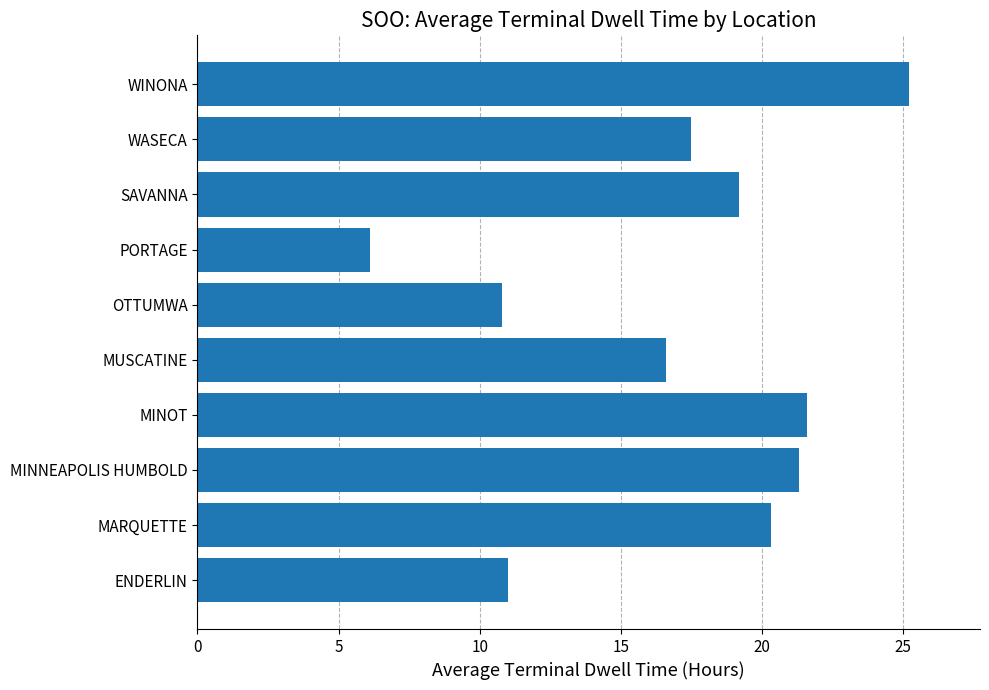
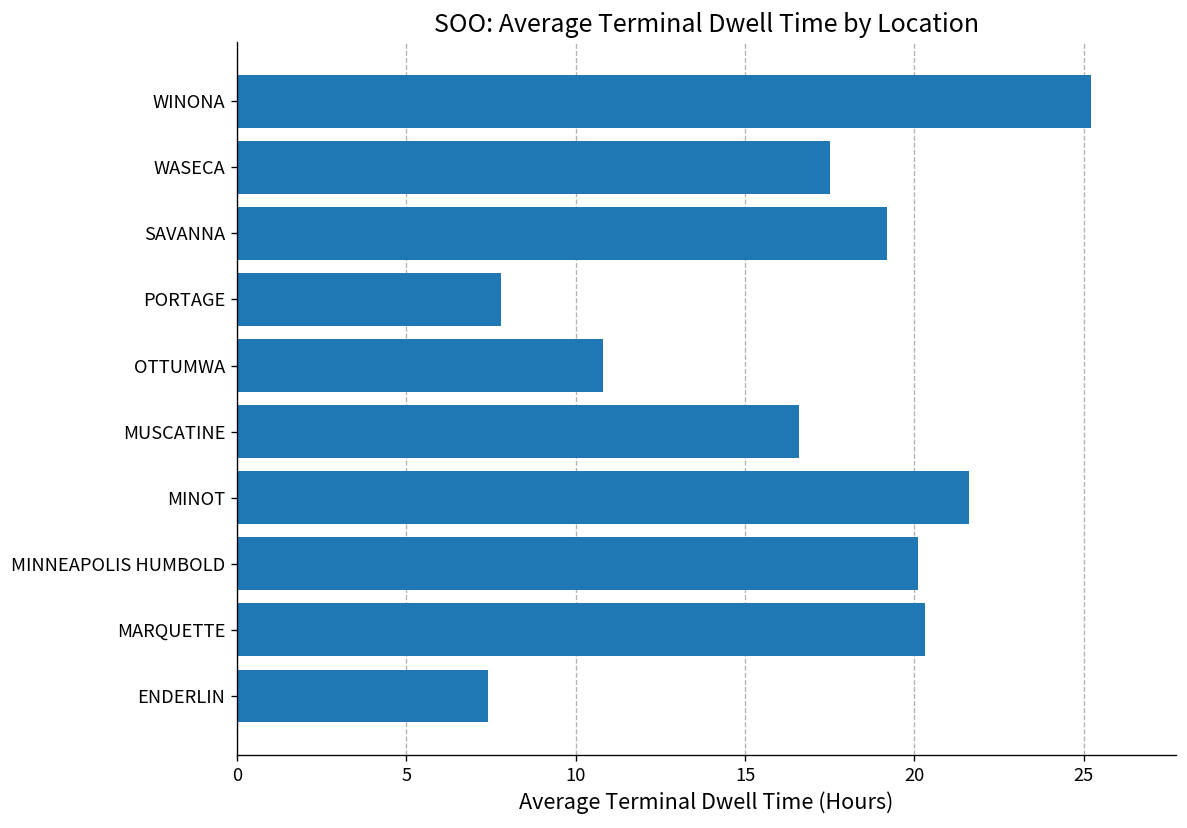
  {
    "WINONA": 25.2,
    "WASECA": 17.5,
    "SAVANNA": 19.2,
-   "PORTAGE": 6.1,
+   "PORTAGE": 7.8,
    "OTTUMWA": 10.8,
    "MUSCATINE": 16.6,
    "MINOT": 21.6,
-   "MINNEAPOLIS HUMBOLD": 21.3,
+   "MINNEAPOLIS HUMBOLD": 20.1,
    "MARQUETTE": 20.3,
-   "ENDERLIN": 11.0
+   "ENDERLIN": 7.4
  }
